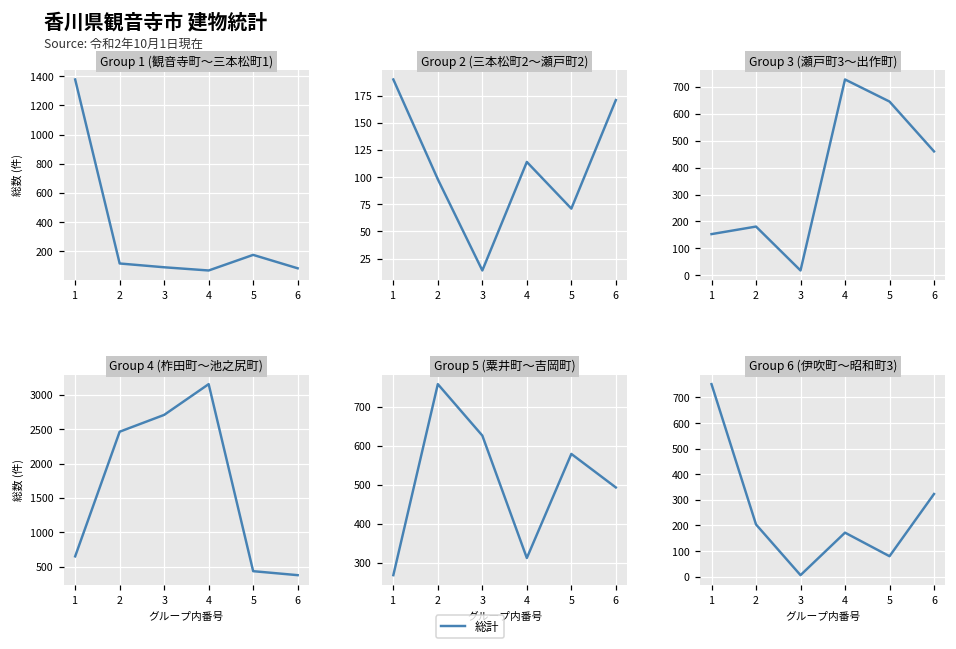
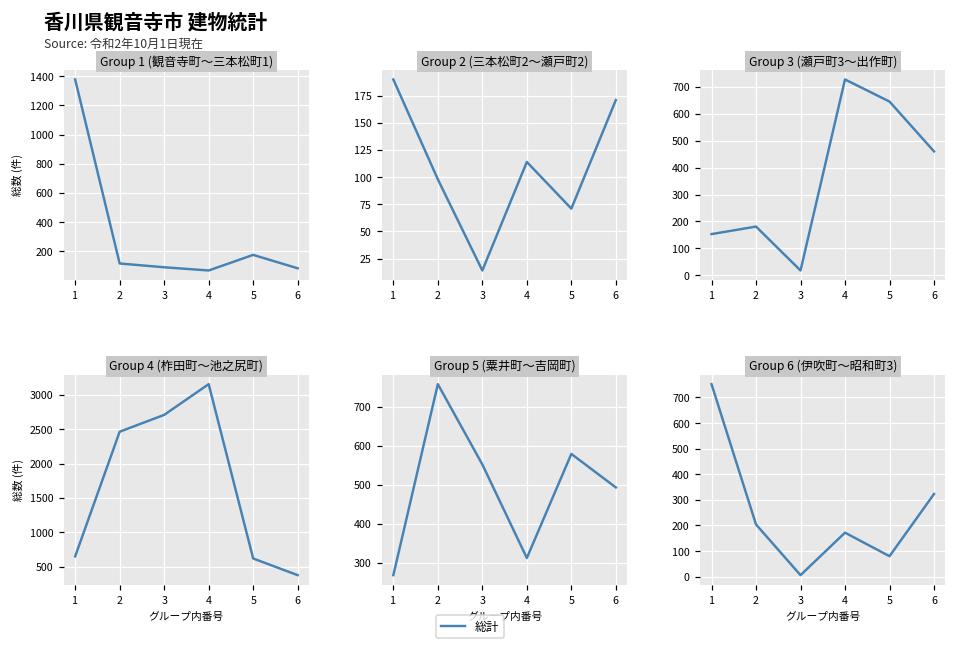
  {
    "Group 1 (観音寺町〜三本松町1)": {
      "1": 1380,
      "2": 120,
      "3": 90,
      "4": 70,
      "5": 180,
      "6": 80
    },
    "Group 2 (三本松町2〜瀬戸町2)": {
      "1": 190,
      "2": 100,
      "3": 10,
      "4": 110,
      "5": 70,
      "6": 170
    },
    "Group 3 (瀬戸町3〜出作町)": {
      "1": 150,
      "2": 180,
      "3": 20,
      "4": 730,
      "5": 650,
      "6": 460
    },
    "Group 4 (柞田町〜池之尻町)": {
      "1": 600,
      "2": 2500,
      "3": 2700,
      "4": 3200,
-     "5": 400,
+     "5": 600,
      "6": 400
    },
    "Group 5 (粟井町〜吉岡町)": {
      "1": 270,
      "2": 760,
-     "3": 630,
+     "3": 550,
      "4": 310,
      "5": 580,
      "6": 490
    },
    "Group 6 (伊吹町〜昭和町3)": {
      "1": 750,
      "2": 200,
      "3": 10,
      "4": 170,
      "5": 80,
      "6": 320
    }
  }
